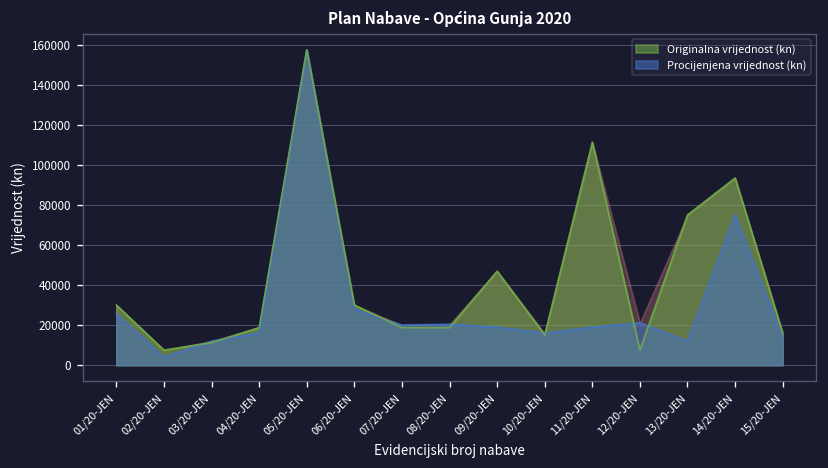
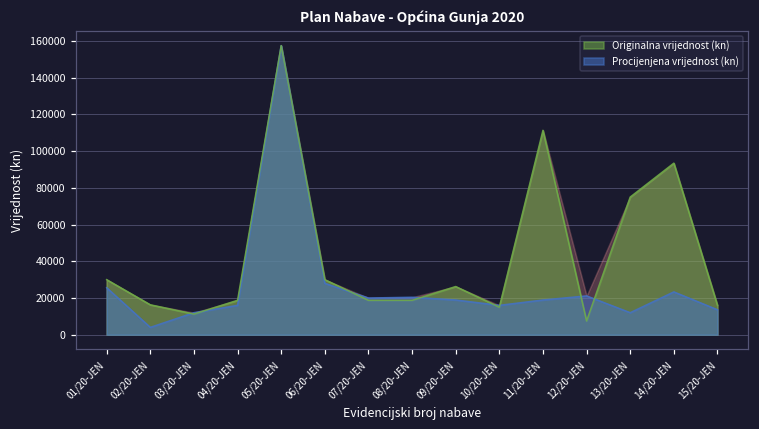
  {
    "Originalna vrijednost (kn)": {
-     "02/20-JEN": 8000,
+     "02/20-JEN": 16000,
      "08/20-JEN": 19000,
-     "09/20-JEN": 47000,
+     "09/20-JEN": 26000,
      "12/20-JEN": 8000
    },
    "Procijenjena vrijednost (kn)": {
      "01/20-JEN": 26000,
      "02/20-JEN": 4000,
      "04/20-JEN": 16000,
      "06/20-JEN": 28000,
      "09/20-JEN": 19000,
      "11/20-JEN": 19000,
      "13/20-JEN": 12000,
-     "14/20-JEN": 75000,
+     "14/20-JEN": 23000,
      "15/20-JEN": 14000
    }
  }
